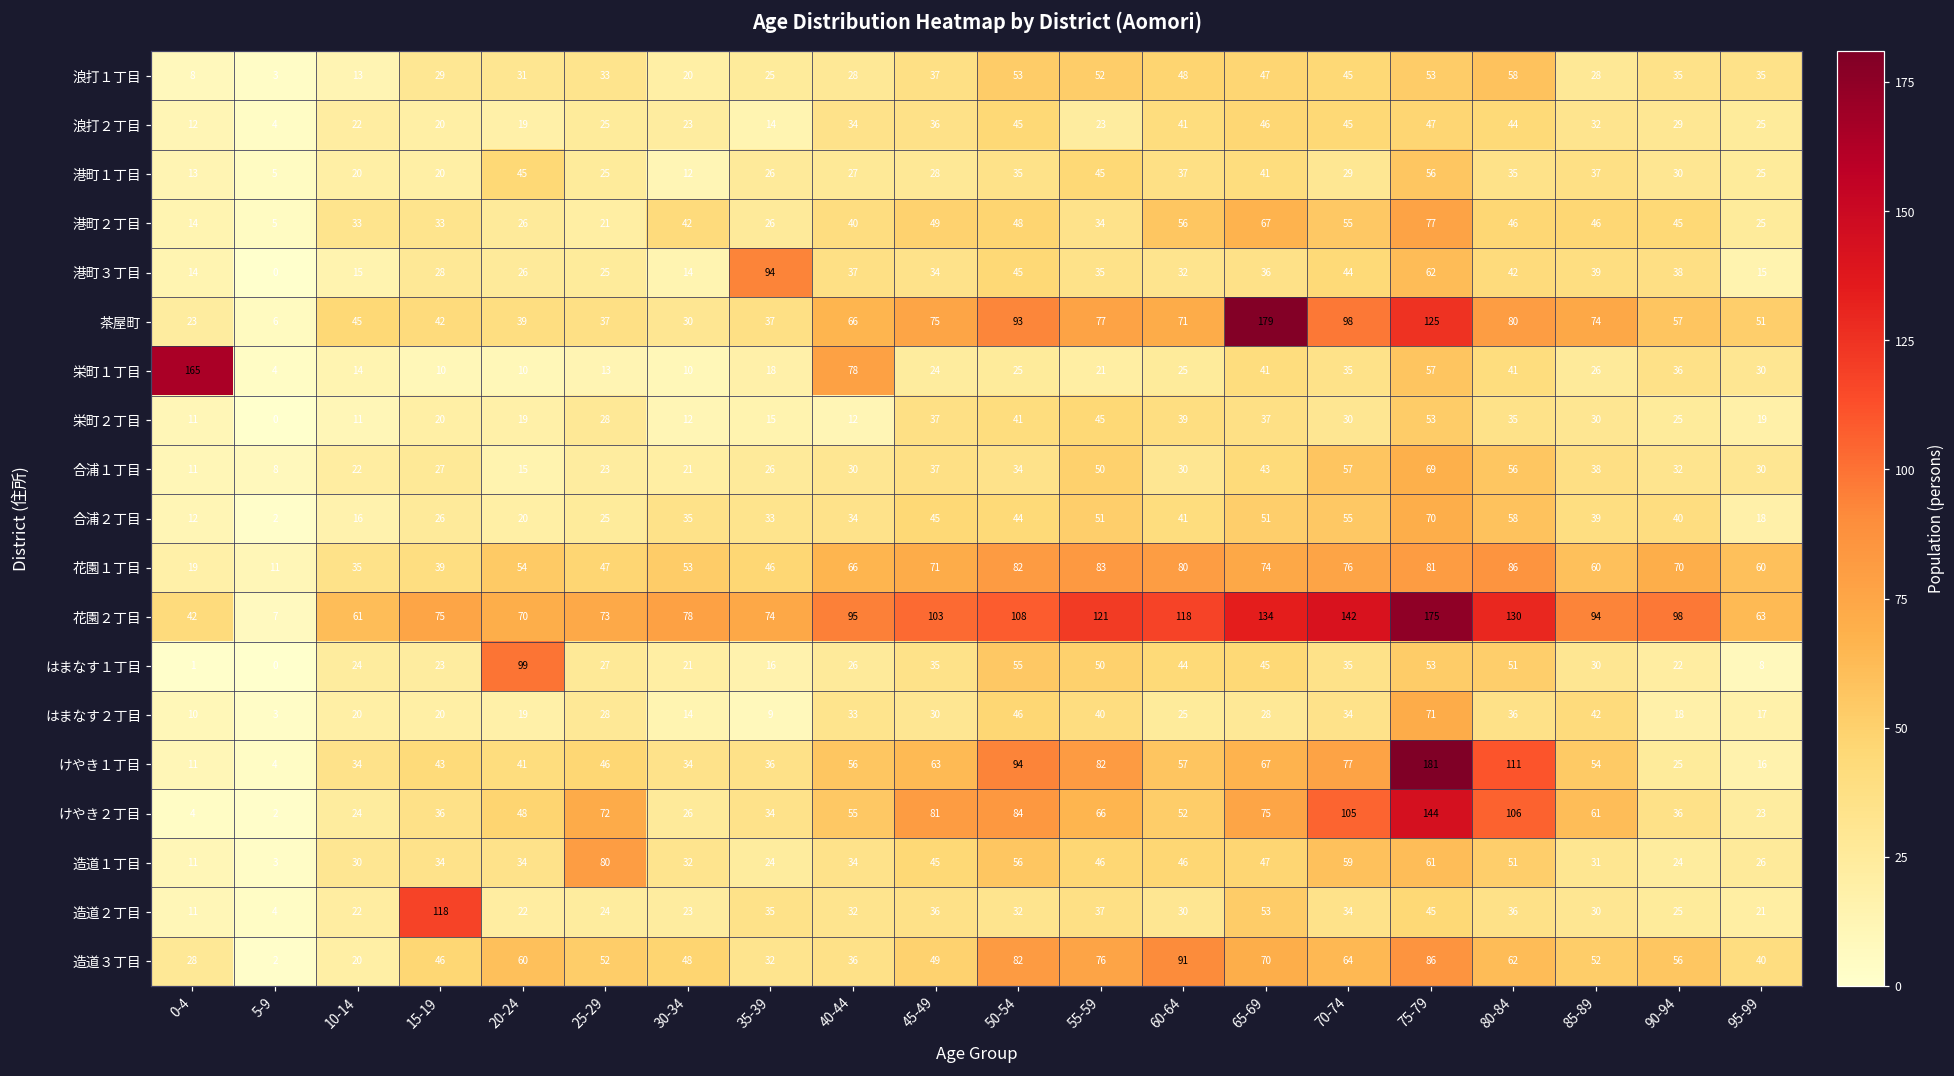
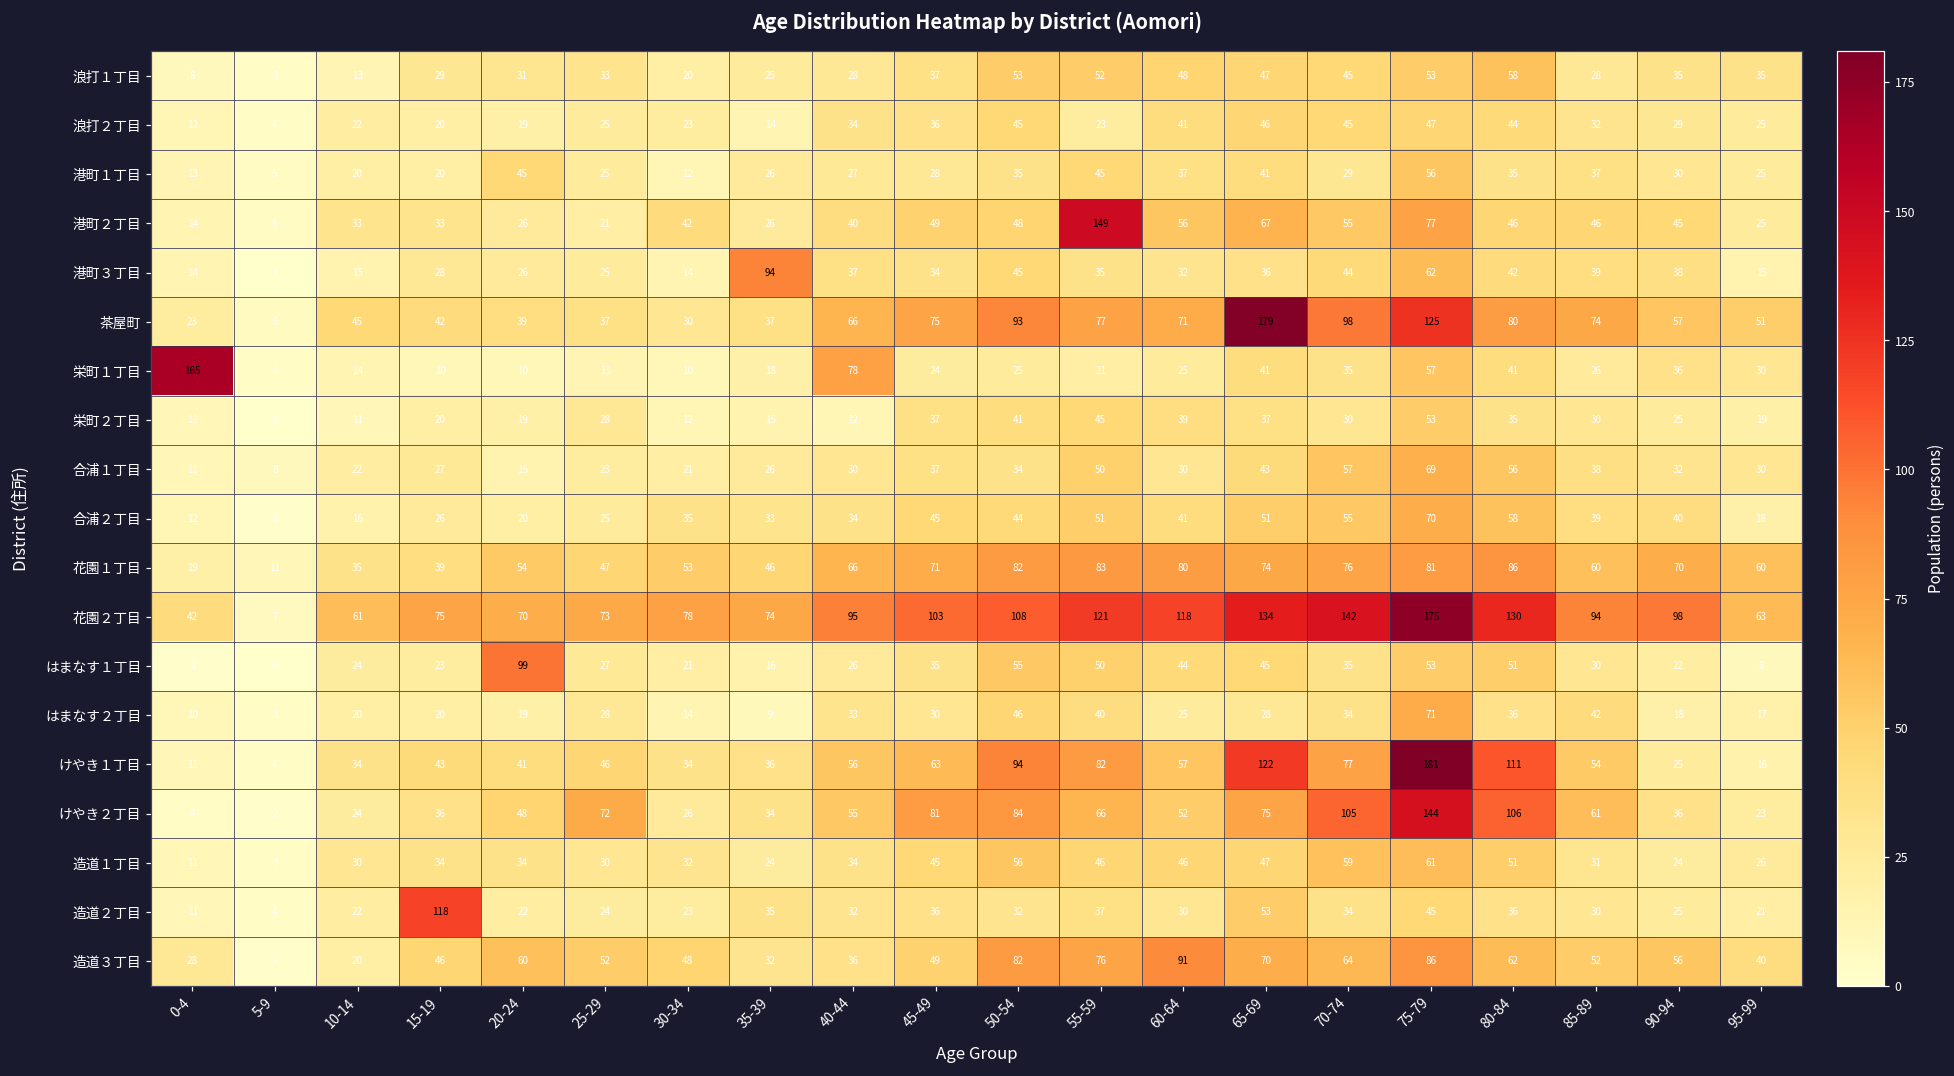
  {
    "港町２丁目": {
      "0-4": 14,
      "5-9": 5,
      "10-14": 33,
      "15-19": 33,
      "20-24": 26,
      "25-29": 21,
      "30-34": 42,
      "35-39": 26,
      "40-44": 40,
      "45-49": 49,
      "50-54": 48,
-     "55-59": 34,
+     "55-59": 149,
      "60-64": 56,
      "65-69": 67,
      "70-74": 55,
      "75-79": 77,
      "80-84": 46,
      "85-89": 46,
      "90-94": 45,
      "95-99": 25
    },
    "けやき１丁目": {
      "0-4": 11,
      "5-9": 4,
      "10-14": 34,
      "15-19": 43,
      "20-24": 41,
      "25-29": 46,
      "30-34": 34,
      "35-39": 36,
      "40-44": 56,
      "45-49": 63,
      "50-54": 94,
      "55-59": 82,
      "60-64": 57,
-     "65-69": 67,
+     "65-69": 122,
      "70-74": 77,
      "75-79": 181,
      "80-84": 111,
      "85-89": 54,
      "90-94": 25,
      "95-99": 16
    },
    "造道１丁目": {
      "0-4": 11,
      "5-9": 3,
      "10-14": 30,
      "15-19": 34,
      "20-24": 34,
-     "25-29": 80,
+     "25-29": 30,
      "30-34": 32,
      "35-39": 24,
      "40-44": 34,
      "45-49": 45,
      "50-54": 56,
      "55-59": 46,
      "60-64": 46,
      "65-69": 47,
      "70-74": 59,
      "75-79": 61,
      "80-84": 51,
      "85-89": 31,
      "90-94": 24,
      "95-99": 26
    }
  }
